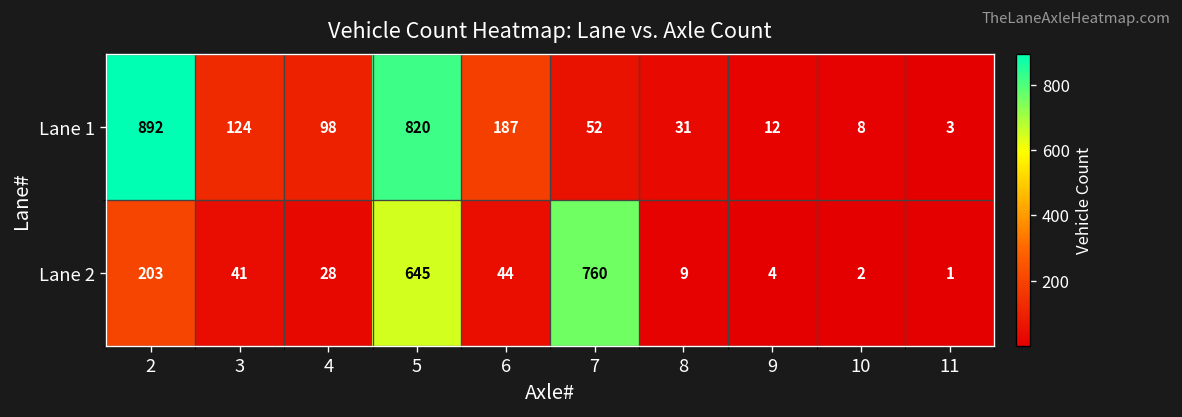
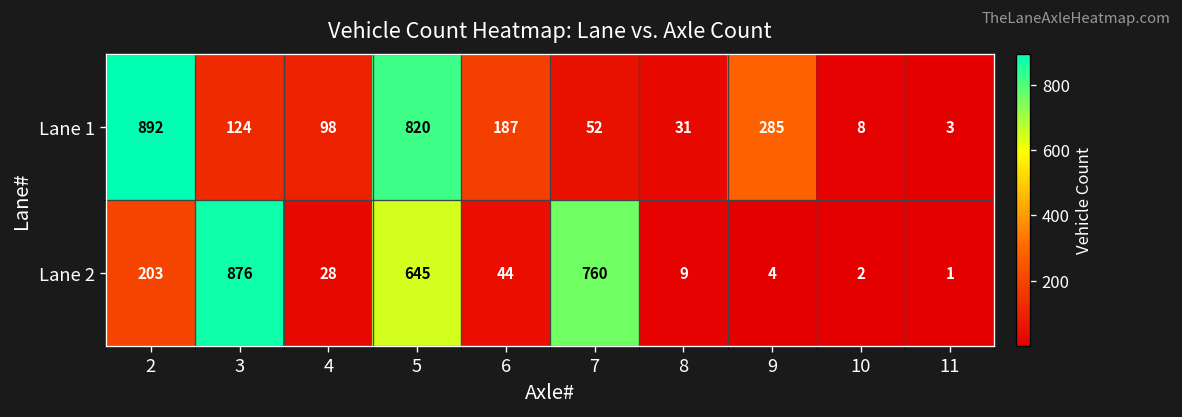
  {
    "Lane 1": {
      "2": 892,
      "3": 124,
      "4": 98,
      "5": 820,
      "6": 187,
      "7": 52,
      "8": 31,
-     "9": 12,
+     "9": 285,
      "10": 8,
      "11": 3
    },
    "Lane 2": {
      "2": 203,
-     "3": 41,
+     "3": 876,
      "4": 28,
      "5": 645,
      "6": 44,
      "7": 760,
      "8": 9,
      "9": 4,
      "10": 2,
      "11": 1
    }
  }
